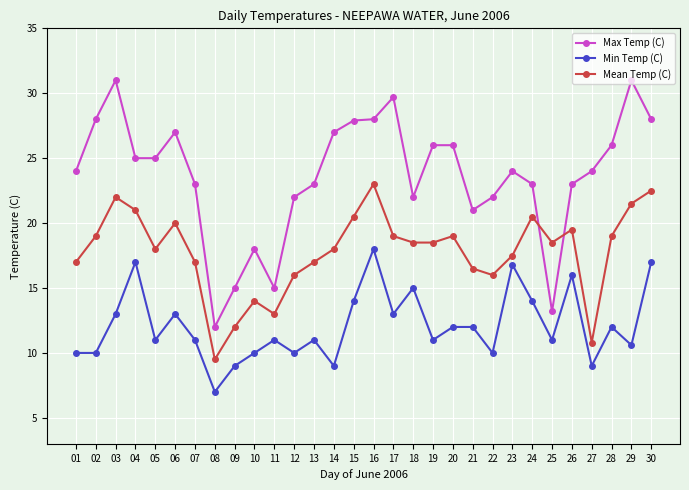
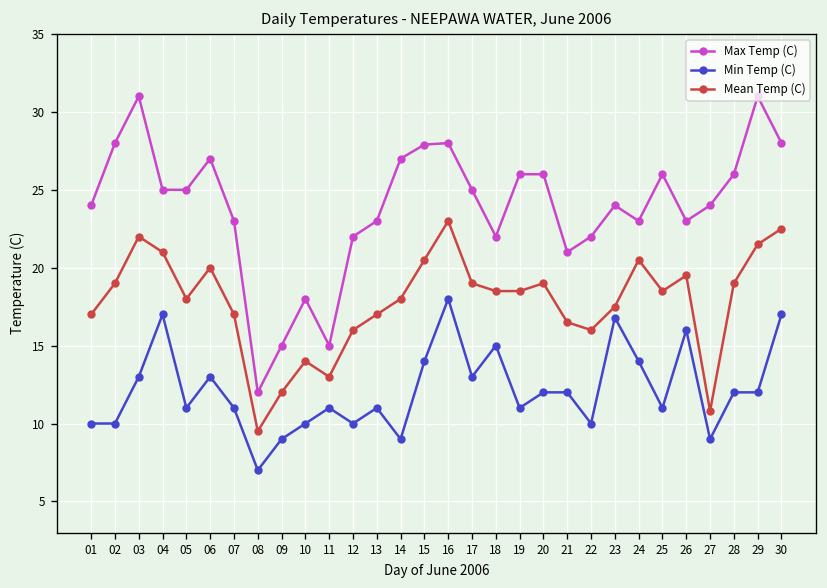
  {
    "Max Temp (C)": {
      "01": 24.0,
      "02": 28.0,
      "03": 31.0,
      "04": 25.0,
      "05": 25.0,
      "06": 27.0,
      "07": 23.0,
      "08": 12.0,
      "09": 15.0,
      "10": 18.0,
      "11": 15.0,
      "12": 22.0,
      "13": 23.0,
      "14": 27.0,
      "15": 27.9,
      "16": 28.0,
-     "17": 29.7,
+     "17": 25.0,
      "18": 22.0,
      "19": 26.0,
      "20": 26.0,
      "21": 21.0,
      "22": 22.0,
      "23": 24.0,
      "24": 23.0,
-     "25": 13.2,
+     "25": 26.0,
      "26": 23.0,
      "27": 24.0,
      "28": 26.0,
      "30": 28.0
    },
    "Min Temp (C)": {
      "01": 10.0,
      "02": 10.0,
      "03": 13.0,
      "04": 17.0,
      "05": 11.0,
      "06": 13.0,
      "07": 11.0,
      "08": 7.0,
      "09": 9.0,
      "10": 10.0,
      "11": 11.0,
      "12": 10.0,
      "13": 11.0,
      "14": 9.0,
      "15": 14.0,
      "16": 18.0,
      "17": 13.0,
      "18": 15.0,
      "19": 11.0,
      "20": 12.0,
      "21": 12.0,
      "22": 10.0,
      "23": 16.8,
      "24": 14.0,
      "25": 11.0,
      "26": 16.0,
      "27": 9.0,
      "28": 12.0,
-     "29": 10.6,
+     "29": 12.0,
      "30": 17.0
    },
    "Mean Temp (C)": {
      "01": 17.0,
      "02": 19.0,
      "03": 22.0,
      "04": 21.0,
      "05": 18.0,
      "06": 20.0,
      "07": 17.0,
      "08": 9.5,
      "09": 12.0,
      "10": 14.0,
      "11": 13.0,
      "12": 16.0,
      "13": 17.0,
      "14": 18.0,
      "15": 20.5,
      "16": 23.0,
      "17": 19.0,
      "18": 18.5,
      "19": 18.5,
      "20": 19.0,
      "21": 16.5,
      "22": 16.0,
      "23": 17.5,
      "24": 20.5,
      "25": 18.5,
      "26": 19.5,
      "27": 10.8,
      "28": 19.0,
      "29": 21.5,
      "30": 22.5
    }
  }
